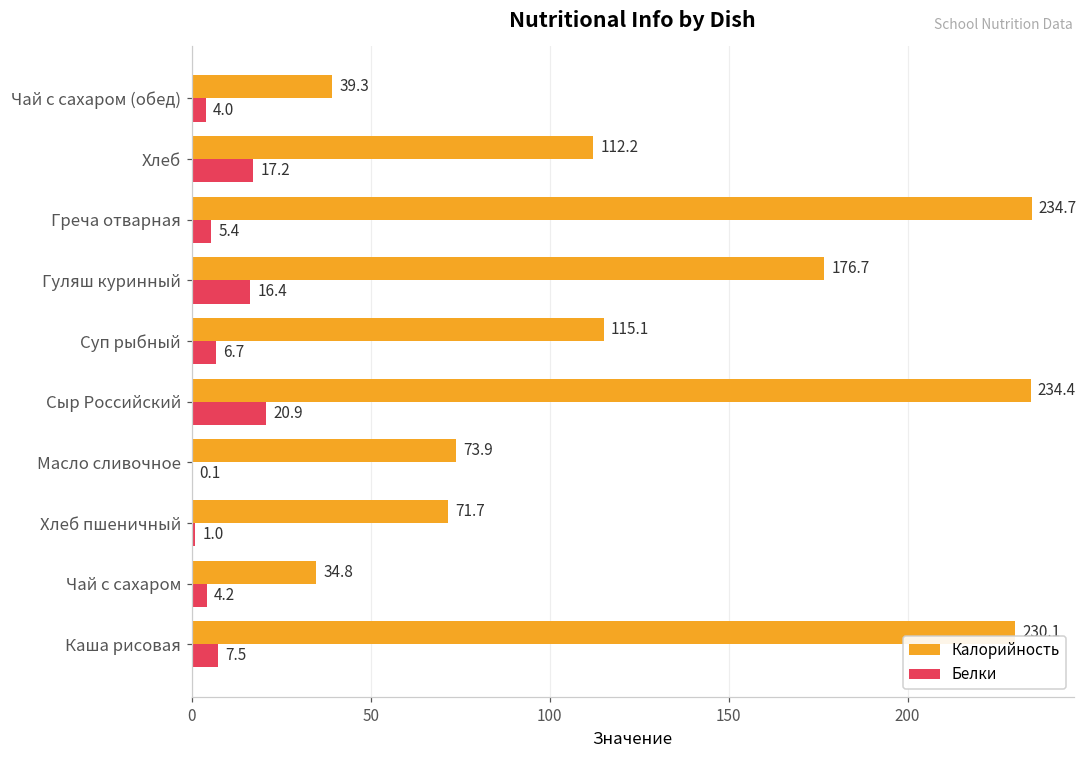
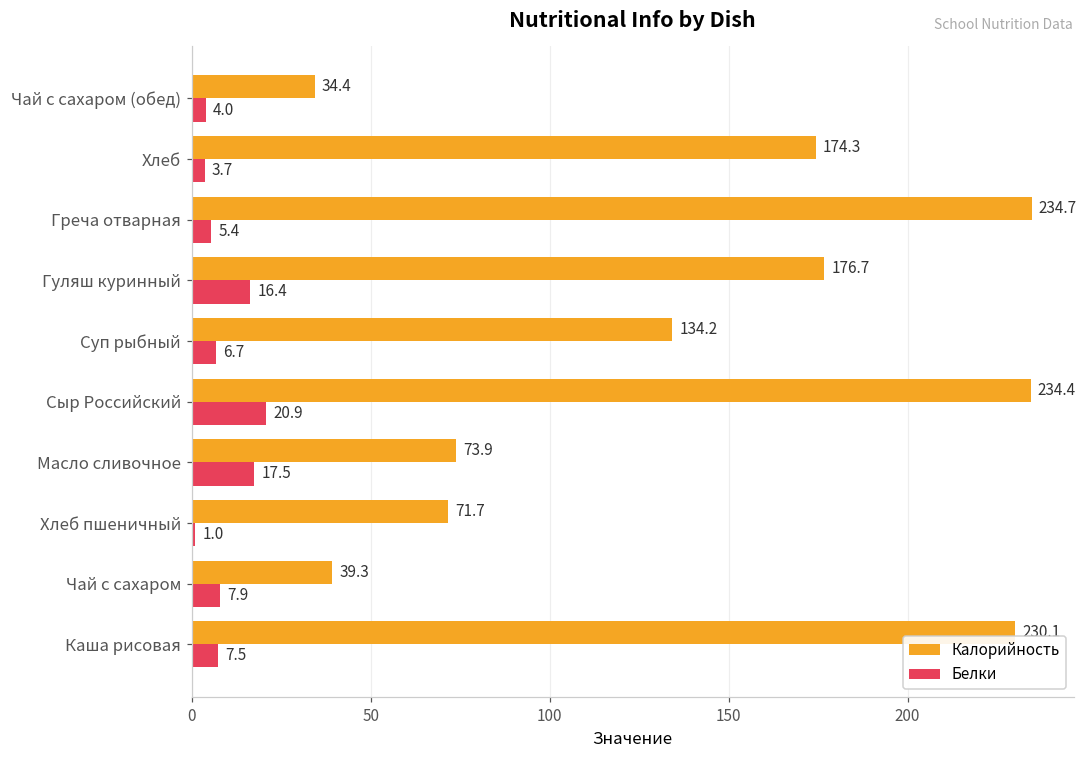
  {
    "Калорийность": {
-     "Чай с сахаром (обед)": 39.3,
-     "Хлеб": 112.2,
+     "Чай с сахаром (обед)": 34.4,
+     "Хлеб": 174.3,
      "Греча отварная": 234.7,
      "Гуляш куринный": 176.7,
-     "Суп рыбный": 115.1,
+     "Суп рыбный": 134.2,
      "Сыр Российский": 234.4,
      "Масло сливочное": 73.9,
      "Хлеб пшеничный": 71.7,
-     "Чай с сахаром": 34.8
+     "Чай с сахаром": 39.3
    },
    "Белки": {
      "Чай с сахаром (обед)": 4.0,
-     "Хлеб": 17.2,
+     "Хлеб": 3.7,
      "Греча отварная": 5.4,
      "Гуляш куринный": 16.4,
      "Суп рыбный": 6.7,
      "Сыр Российский": 20.9,
-     "Масло сливочное": 0.1,
+     "Масло сливочное": 17.5,
      "Хлеб пшеничный": 1.0,
-     "Чай с сахаром": 4.2,
+     "Чай с сахаром": 7.9,
      "Каша рисовая": 7.5
    }
  }
